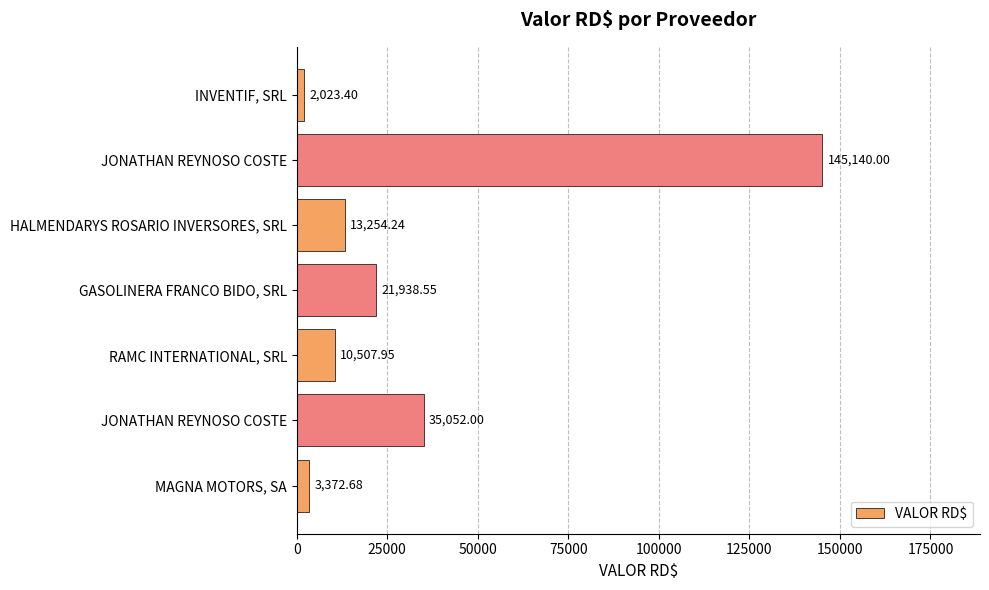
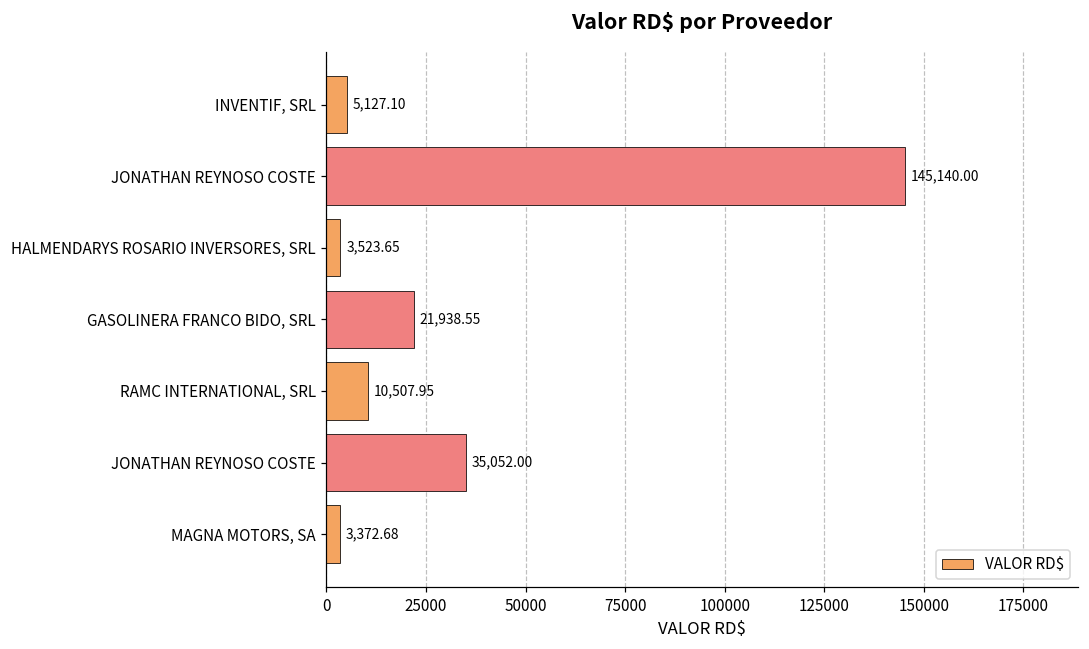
  {
-   "INVENTIF, SRL": "2,023.40",
-   "HALMENDARYS ROSARIO INVERSORES, SRL": "13,254.24",
+   "INVENTIF, SRL": "5,127.10",
+   "HALMENDARYS ROSARIO INVERSORES, SRL": "3,523.65",
    "GASOLINERA FRANCO BIDO, SRL": "21,938.55",
    "RAMC INTERNATIONAL, SRL": "10,507.95",
    "MAGNA MOTORS, SA": "3,372.68"
  }
